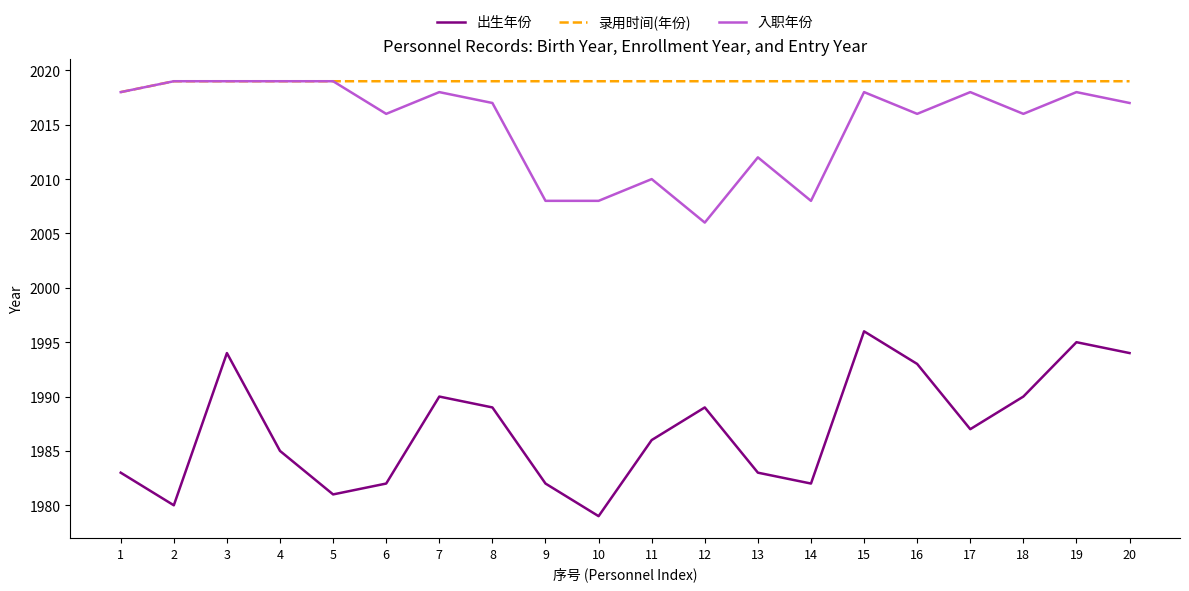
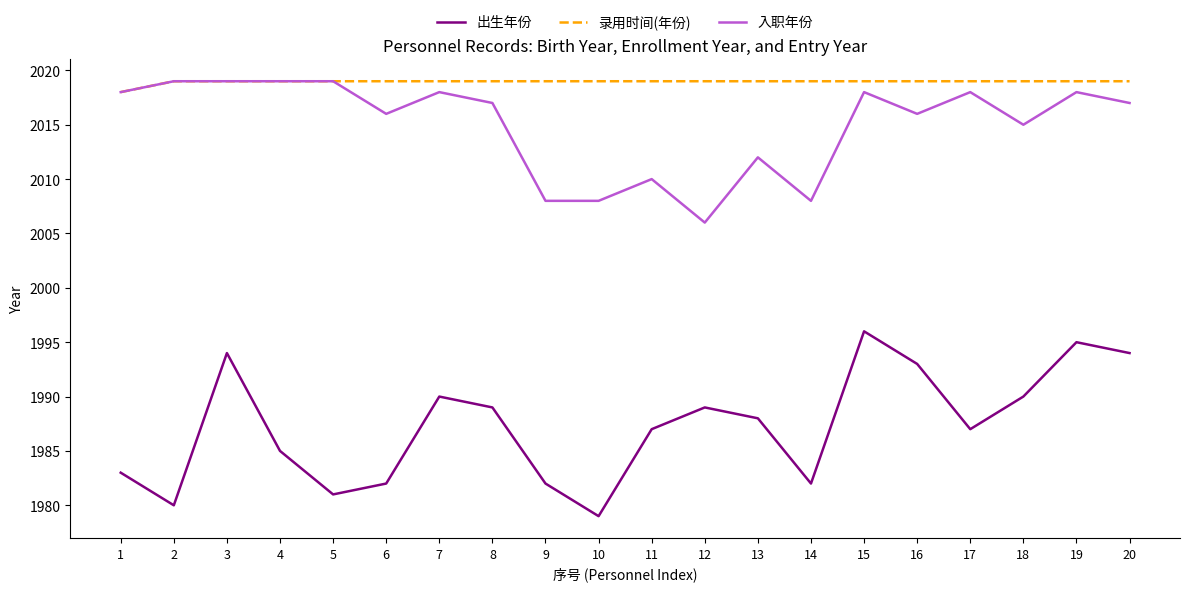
  {
    "出生年份": {
      "1": 1983,
      "2": 1980,
      "3": 1994,
      "4": 1985,
      "5": 1981,
      "6": 1982,
      "7": 1990,
      "8": 1989,
      "9": 1982,
      "10": 1979,
-     "11": 1986,
+     "11": 1987,
      "12": 1989,
-     "13": 1983,
+     "13": 1988,
      "14": 1982,
      "15": 1996,
      "16": 1993,
      "17": 1987,
      "18": 1990,
      "19": 1995,
      "20": 1994
    },
    "录用时间(年份)": {
      "6": 2019,
      "7": 2019,
      "8": 2019,
      "9": 2019,
      "10": 2019,
      "11": 2019,
      "12": 2019,
      "13": 2019,
      "14": 2019,
      "15": 2019,
      "16": 2019,
      "17": 2019,
      "18": 2019,
      "19": 2019,
      "20": 2019
    },
    "入职年份": {
      "6": 2016,
      "7": 2018,
      "8": 2017,
      "9": 2008,
      "10": 2008,
      "11": 2010,
      "12": 2006,
      "13": 2012,
      "14": 2008,
      "15": 2018,
      "16": 2016,
      "17": 2018,
-     "18": 2016,
+     "18": 2015,
      "19": 2018,
      "20": 2017
    }
  }
